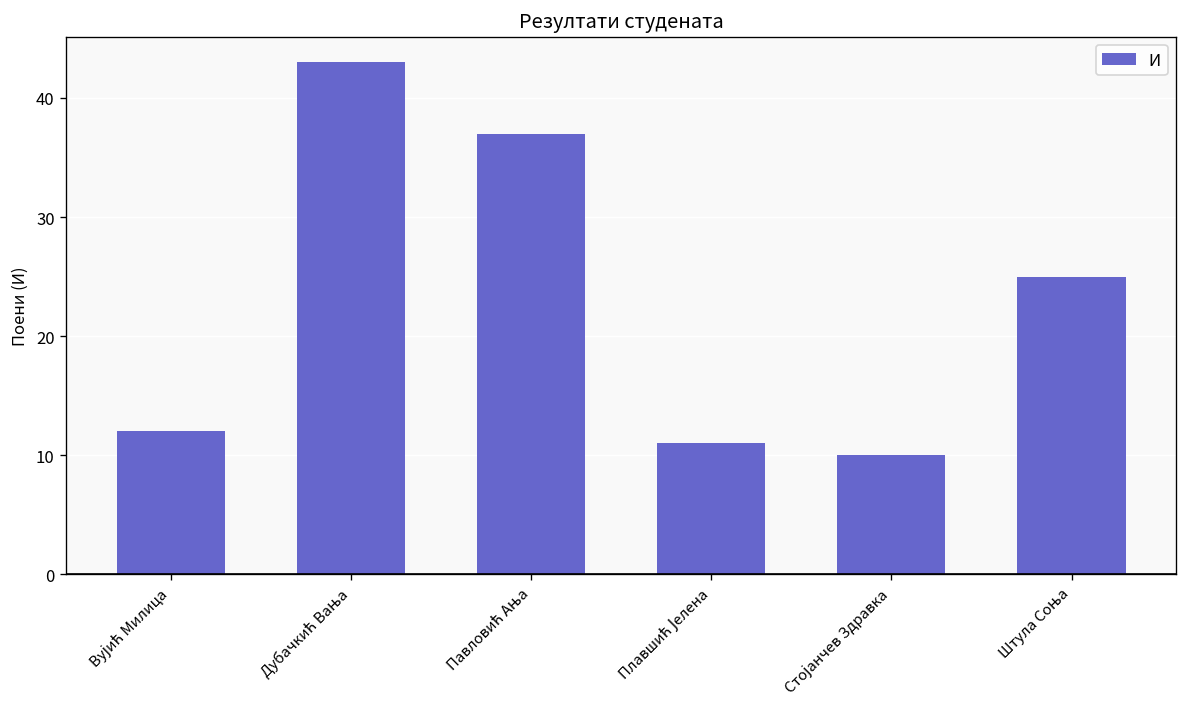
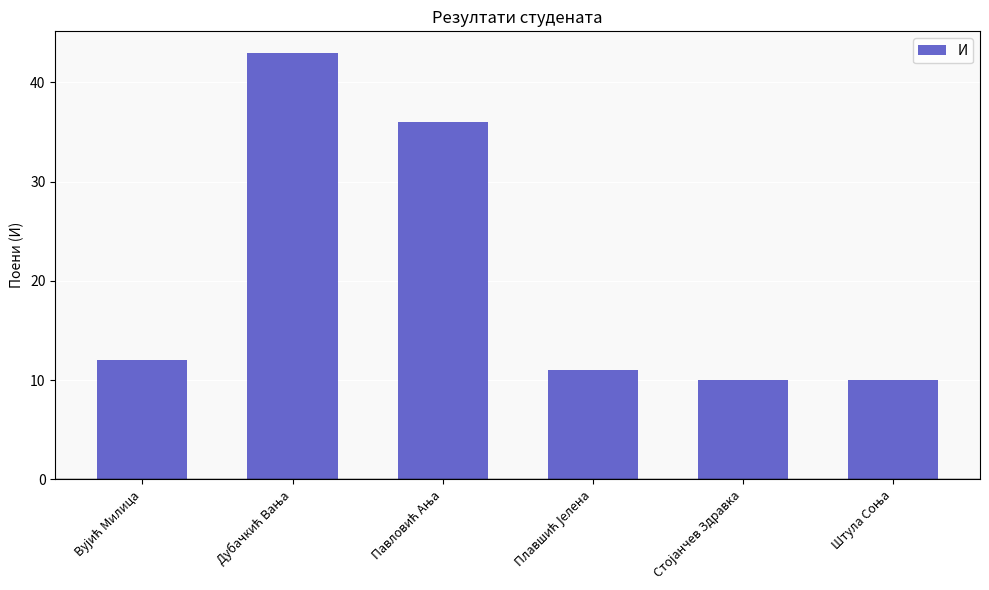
  {
    "Вујић Милица": 12,
    "Дубачкић Вања": 43,
-   "Павловић Ања": 37,
+   "Павловић Ања": 36,
    "Плавшић Јелена": 11,
    "Стојанчев Здравка": 10,
-   "Штула Соња": 25
+   "Штула Соња": 10
  }
